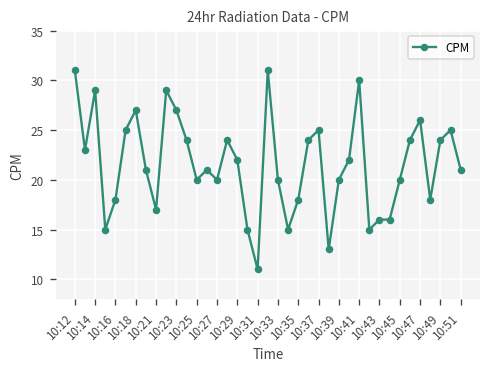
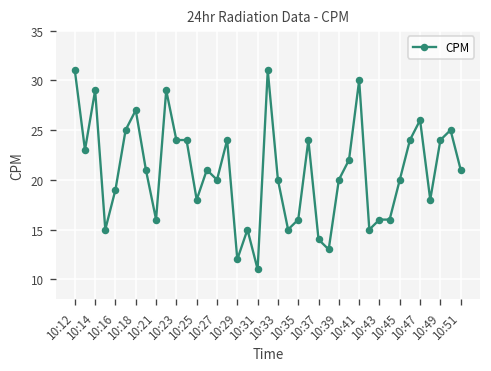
  {
    "10:12": 31,
    "10:14": 29,
-   "10:16": 18,
+   "10:16": 19,
    "10:18": 27,
-   "10:21": 17,
-   "10:23": 27,
-   "10:25": 20,
+   "10:21": 16,
+   "10:23": 24,
+   "10:25": 18,
    "10:27": 20,
-   "10:29": 22,
+   "10:29": 12,
    "10:31": 11,
    "10:33": 20,
-   "10:35": 18,
-   "10:37": 25,
+   "10:35": 16,
+   "10:37": 14,
    "10:39": 20,
    "10:41": 30,
    "10:43": 16,
    "10:45": 20,
    "10:47": 26,
    "10:49": 24,
    "10:51": 21
  }
